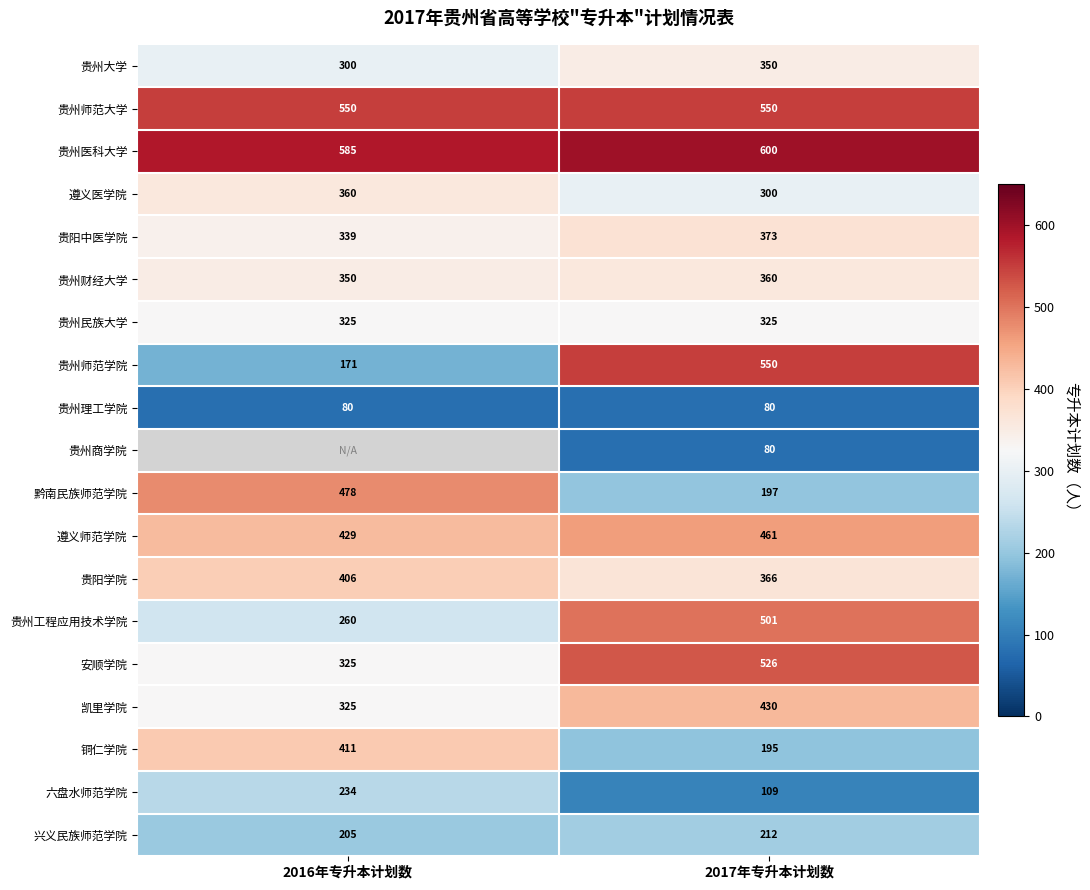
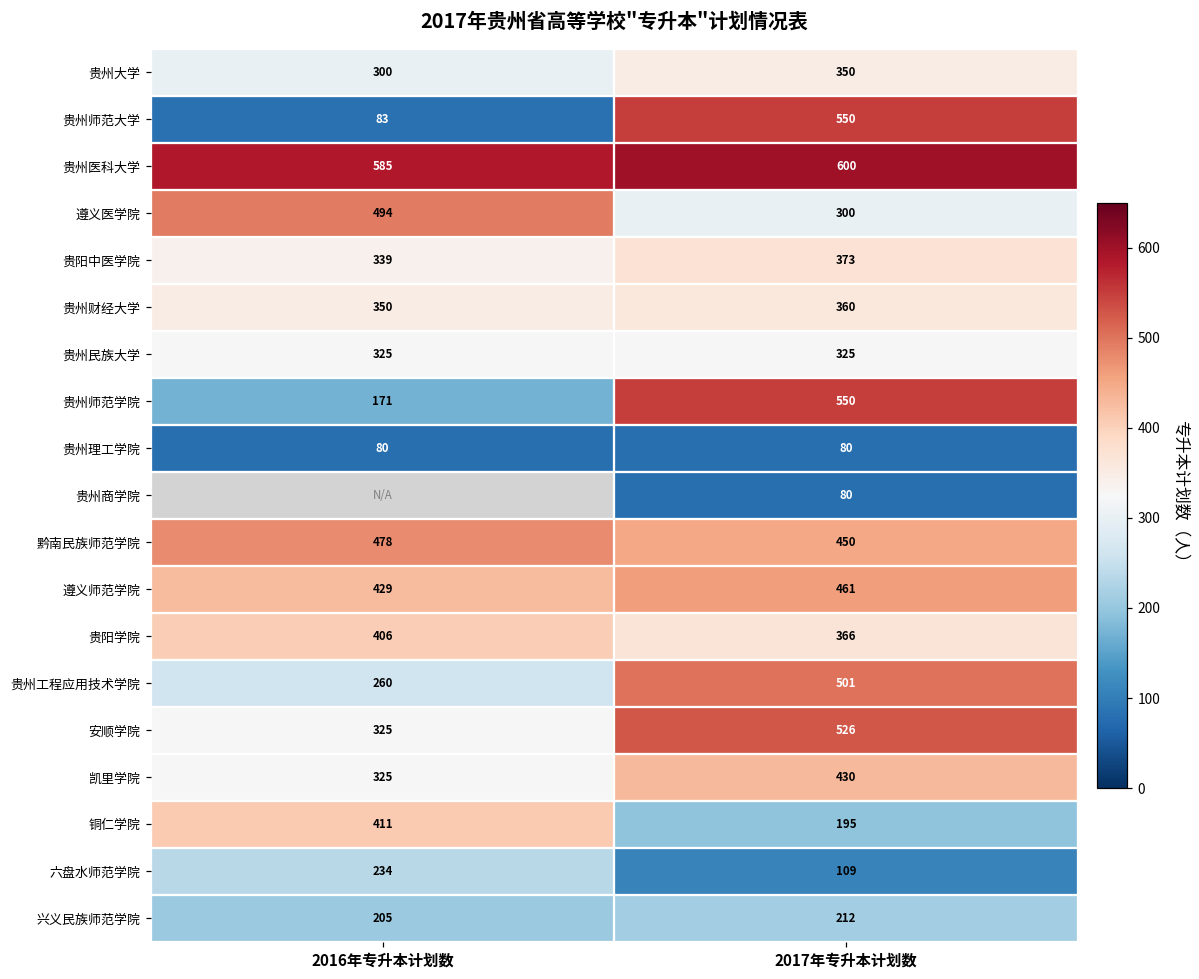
  {
    "贵州大学": {
      "2016年专升本计划数": 300,
      "2017年专升本计划数": 350
    },
    "贵州师范大学": {
-     "2016年专升本计划数": 550,
+     "2016年专升本计划数": 83,
      "2017年专升本计划数": 550
    },
    "贵州医科大学": {
      "2016年专升本计划数": 585,
      "2017年专升本计划数": 600
    },
    "遵义医学院": {
-     "2016年专升本计划数": 360,
+     "2016年专升本计划数": 494,
      "2017年专升本计划数": 300
    },
    "贵阳中医学院": {
      "2016年专升本计划数": 339,
      "2017年专升本计划数": 373
    },
    "贵州财经大学": {
      "2016年专升本计划数": 350,
      "2017年专升本计划数": 360
    },
    "贵州民族大学": {
      "2016年专升本计划数": 325,
      "2017年专升本计划数": 325
    },
    "贵州师范学院": {
      "2016年专升本计划数": 171,
      "2017年专升本计划数": 550
    },
    "贵州理工学院": {
      "2016年专升本计划数": 80,
      "2017年专升本计划数": 80
    },
    "贵州商学院": {
      "2017年专升本计划数": 80
    },
    "黔南民族师范学院": {
      "2016年专升本计划数": 478,
-     "2017年专升本计划数": 197
+     "2017年专升本计划数": 450
    },
    "遵义师范学院": {
      "2016年专升本计划数": 429,
      "2017年专升本计划数": 461
    },
    "贵阳学院": {
      "2016年专升本计划数": 406,
      "2017年专升本计划数": 366
    },
    "贵州工程应用技术学院": {
      "2016年专升本计划数": 260,
      "2017年专升本计划数": 501
    },
    "安顺学院": {
      "2016年专升本计划数": 325,
      "2017年专升本计划数": 526
    },
    "凯里学院": {
      "2016年专升本计划数": 325,
      "2017年专升本计划数": 430
    },
    "铜仁学院": {
      "2016年专升本计划数": 411,
      "2017年专升本计划数": 195
    },
    "六盘水师范学院": {
      "2016年专升本计划数": 234,
      "2017年专升本计划数": 109
    },
    "兴义民族师范学院": {
      "2016年专升本计划数": 205,
      "2017年专升本计划数": 212
    }
  }
